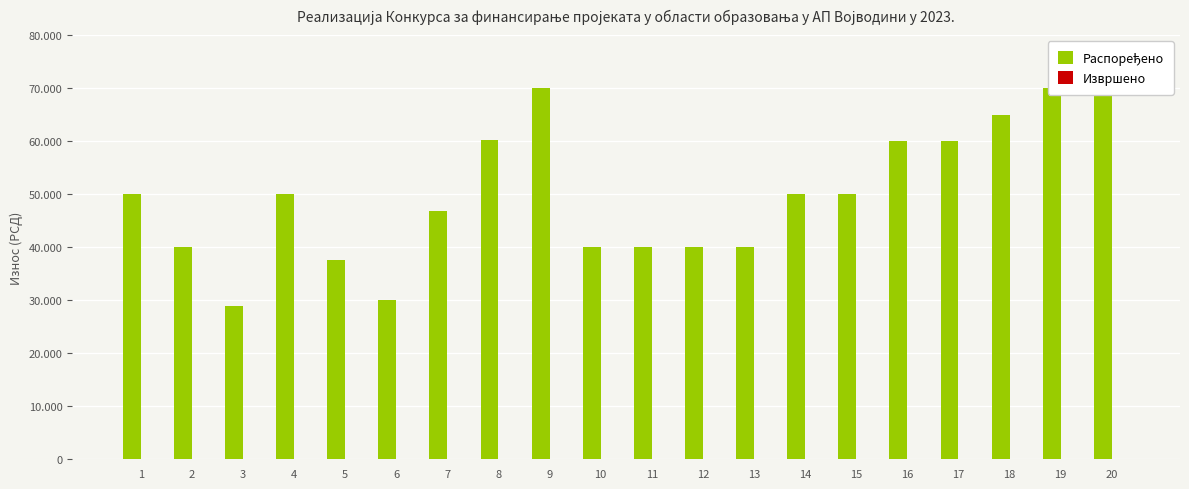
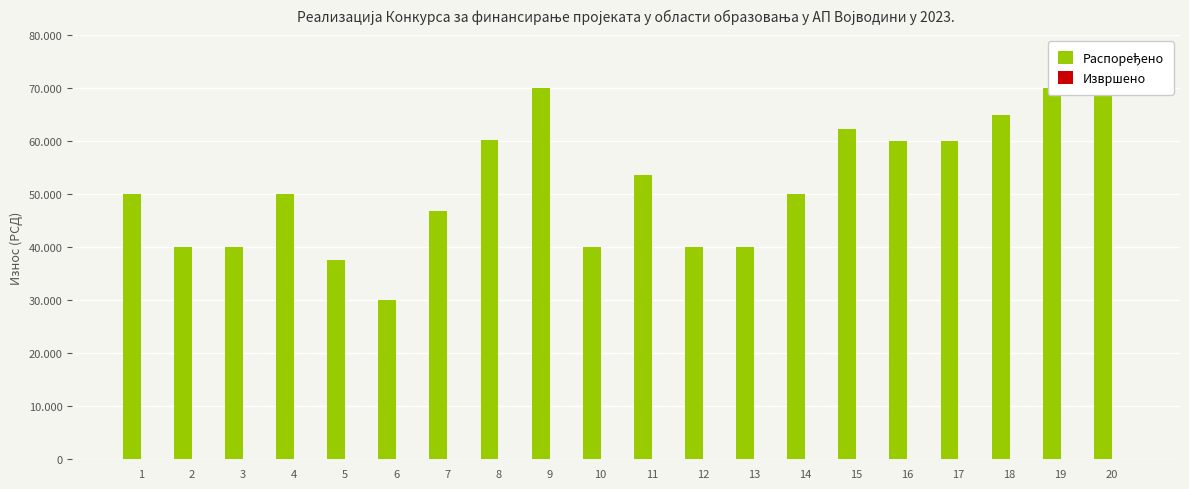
  {
    "Распоређено": {
      "1": 50,
      "2": 40,
-     "3": 29,
+     "3": 40,
      "4": 50,
      "5": 38,
      "6": 30,
      "7": 47,
      "8": 60,
      "9": 70,
      "10": 40,
-     "11": 40,
+     "11": 54,
      "12": 40,
      "13": 40,
      "14": 50,
-     "15": 50,
+     "15": 62,
      "16": 60,
      "17": 60,
      "18": 65
    },
    "Извршено": {
      "1": 0,
      "2": 0,
      "3": 0,
      "4": 0,
      "5": 0,
      "6": 0,
      "7": 0,
      "8": 0,
      "9": 0,
      "10": 0,
      "11": 0,
      "12": 0,
      "13": 0,
      "14": 0,
      "15": 0,
      "16": 0,
      "17": 0,
      "18": 0,
      "19": 0,
      "20": 0
    }
  }
